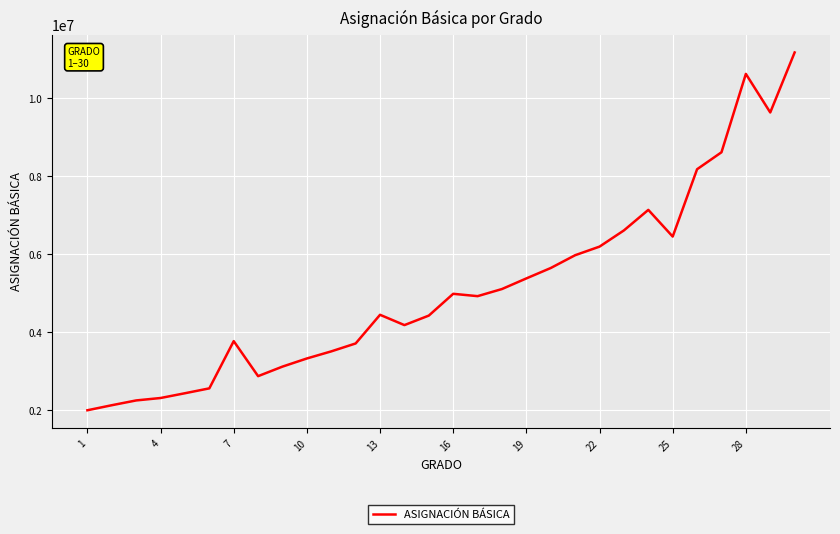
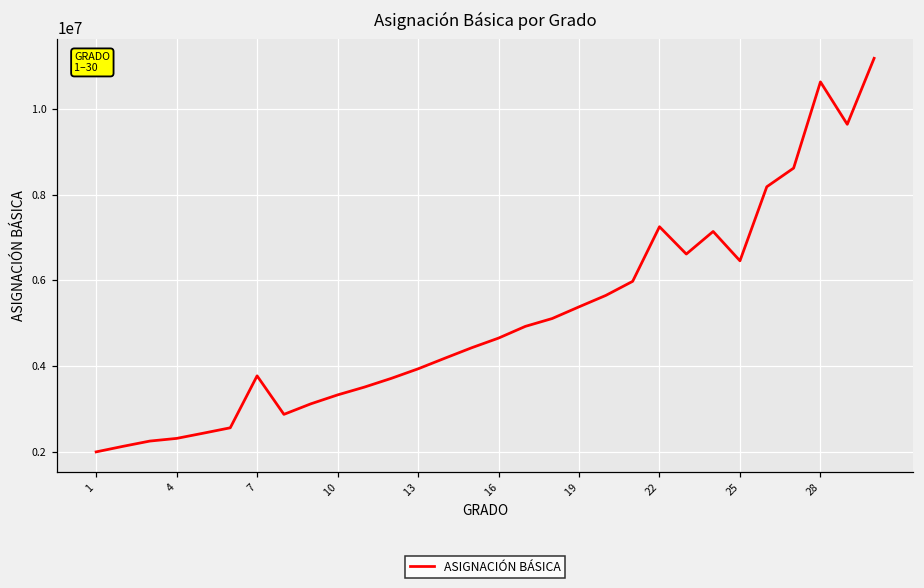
  {
    "1": 2000000,
    "4": 2300000,
    "7": 3800000,
    "10": 3300000,
-   "13": 4400000,
-   "16": 5000000,
+   "13": 3900000,
+   "16": 4700000,
    "19": 5400000,
-   "22": 6200000,
+   "22": 7300000,
    "25": 6500000,
    "28": 10600000
  }
